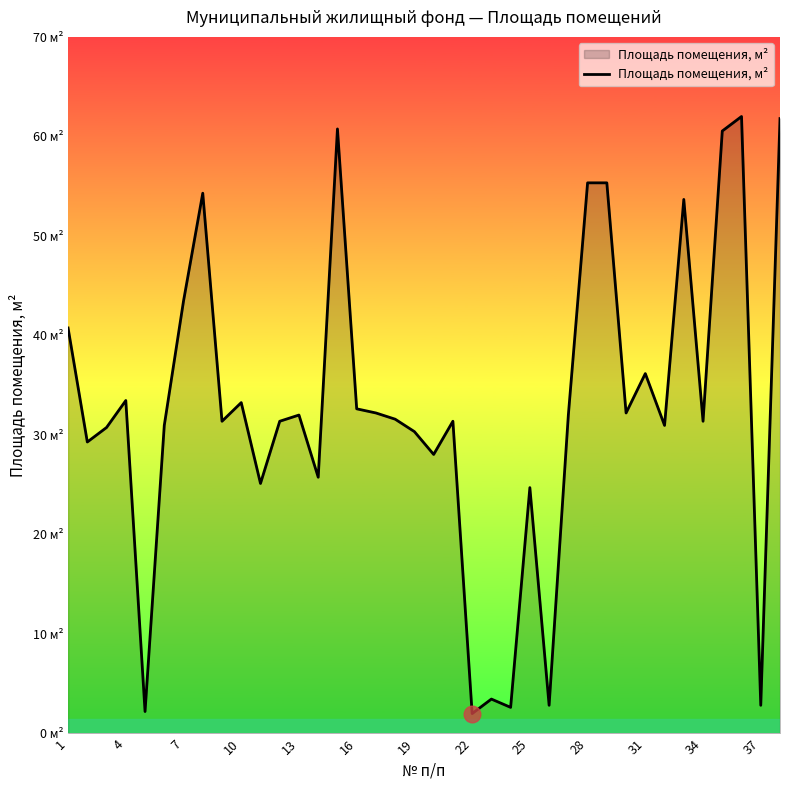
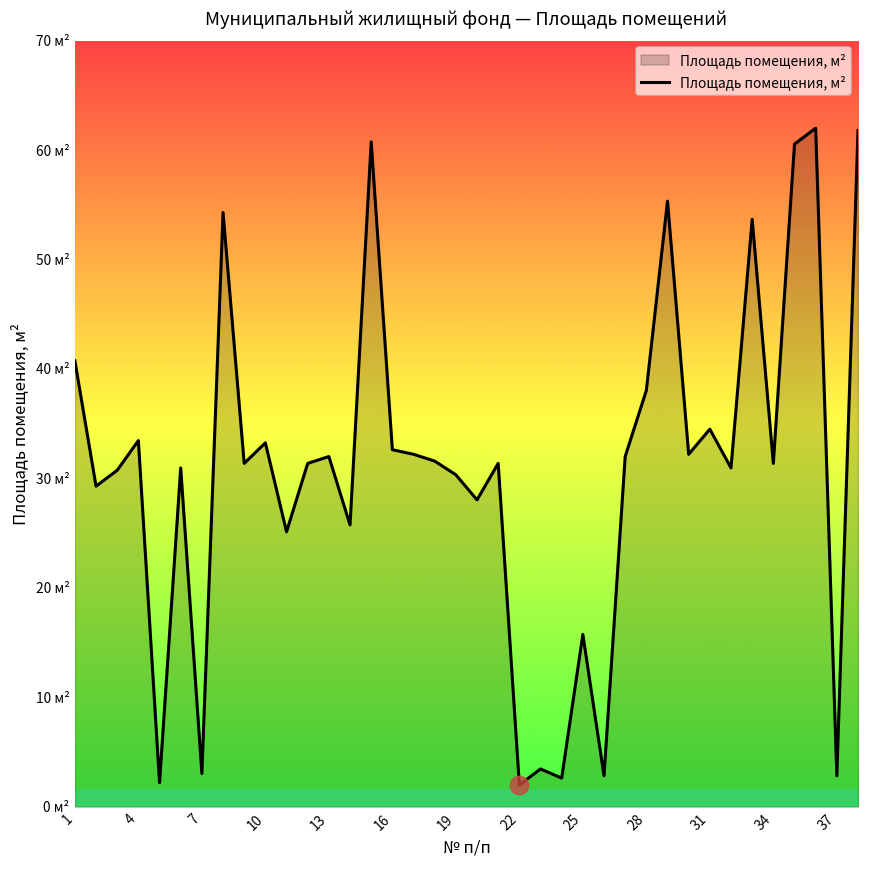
  {
    "Площадь помещения, м²": {
      "1": "41 м²",
      "4": "33 м²",
-     "7": "43 м²",
+     "7": "3 м²",
      "10": "33 м²",
      "13": "32 м²",
      "16": "33 м²",
      "19": "30 м²",
-     "25": "25 м²",
-     "28": "55 м²",
-     "31": "36 м²",
+     "25": "16 м²",
+     "28": "38 м²",
+     "31": "35 м²",
      "34": "31 м²",
      "37": "3 м²"
    }
  }
